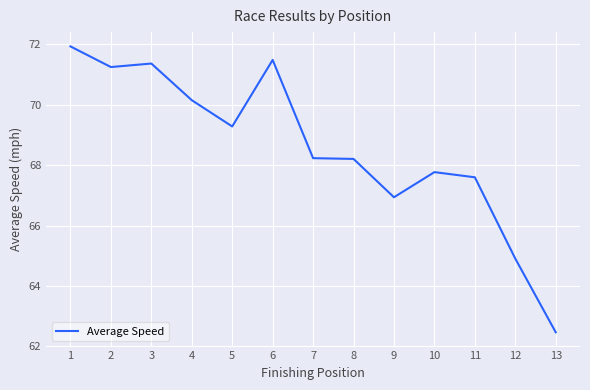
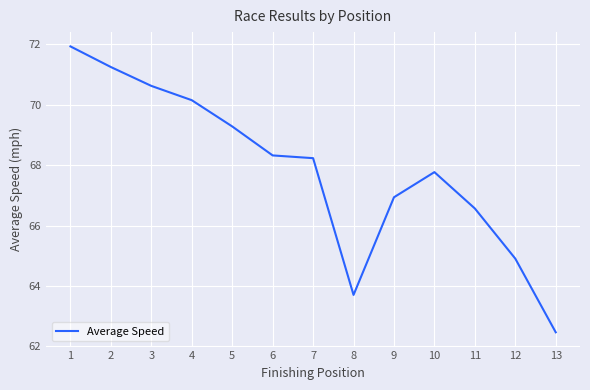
  {
    "1": 71.9,
    "2": 71.2,
-   "3": 71.4,
+   "3": 70.6,
    "4": 70.1,
    "5": 69.3,
-   "6": 71.5,
+   "6": 68.3,
    "7": 68.2,
-   "8": 68.2,
+   "8": 63.7,
    "9": 66.9,
    "10": 67.8,
-   "11": 67.6,
+   "11": 66.6,
    "12": 64.9,
    "13": 62.5
  }
